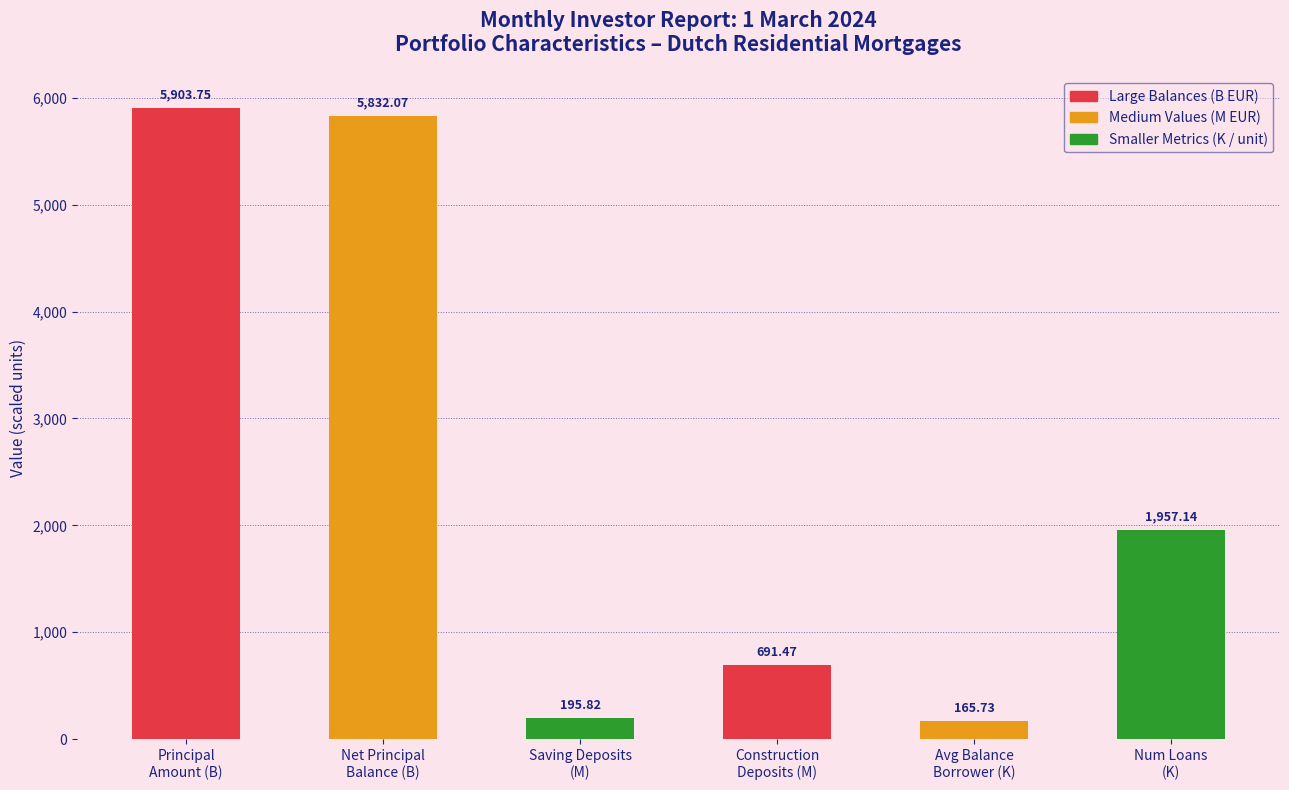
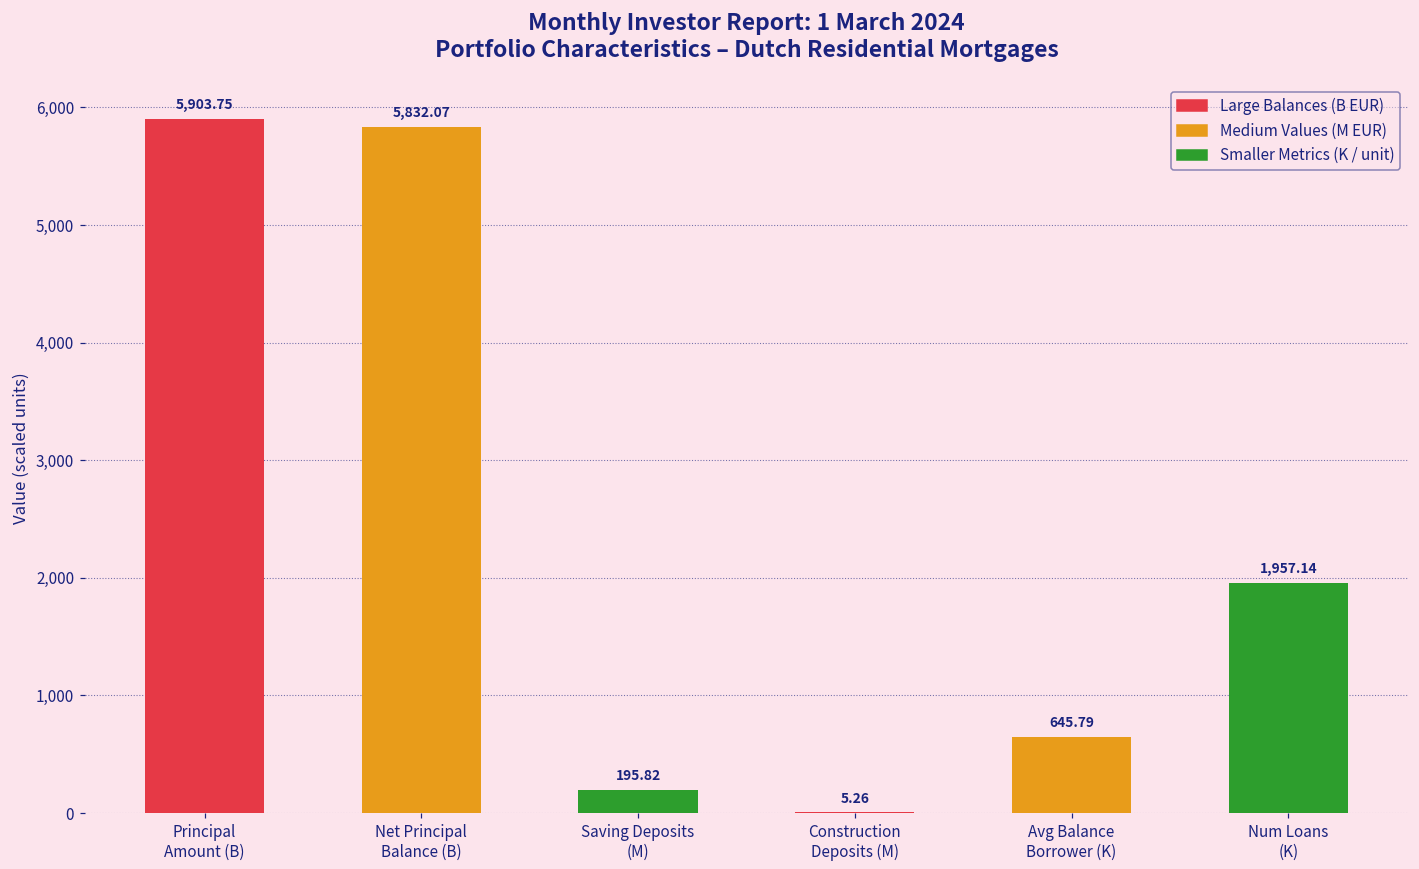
  {
    "Principal Amount (B)": "5,903.75",
    "Net Principal Balance (B)": "5,832.07",
    "Saving Deposits (M)": "195.82",
-   "Construction Deposits (M)": "691.47",
-   "Avg Balance Borrower (K)": "165.73",
+   "Construction Deposits (M)": "5.26",
+   "Avg Balance Borrower (K)": "645.79",
    "Num Loans (K)": "1,957.14"
  }
